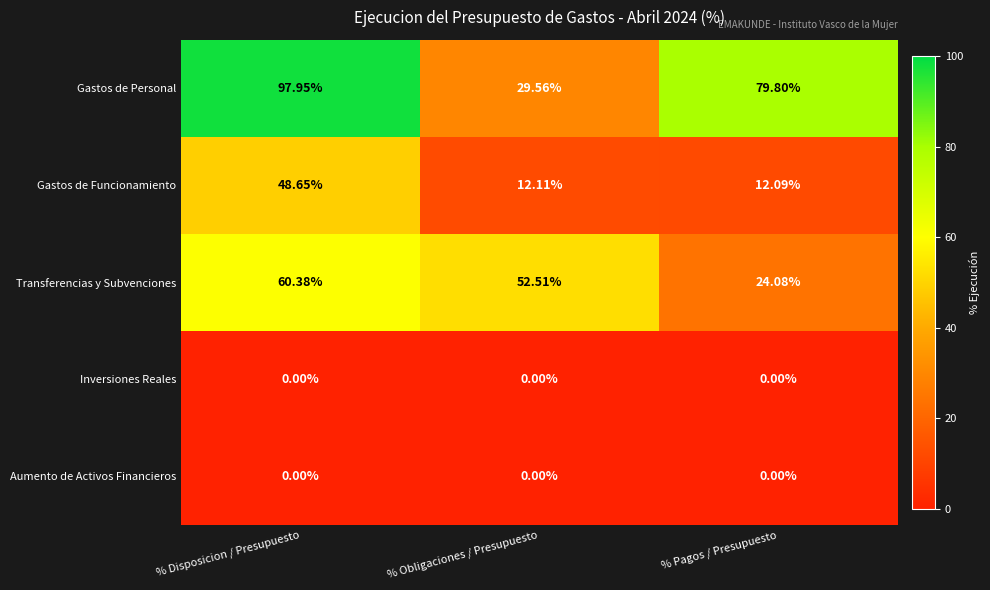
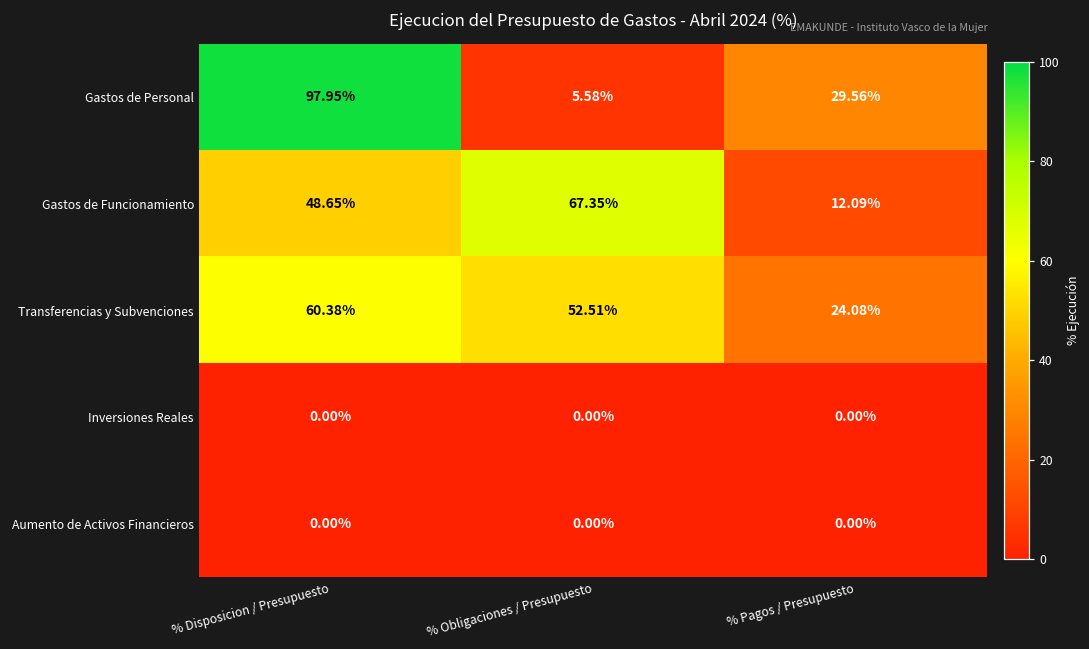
  {
    "Gastos de Personal": {
      "% Disposicion / Presupuesto": "97.95%",
-     "% Obligaciones / Presupuesto": "29.56%",
-     "% Pagos / Presupuesto": "79.80%"
+     "% Obligaciones / Presupuesto": "5.58%",
+     "% Pagos / Presupuesto": "29.56%"
    },
    "Gastos de Funcionamiento": {
      "% Disposicion / Presupuesto": "48.65%",
-     "% Obligaciones / Presupuesto": "12.11%",
+     "% Obligaciones / Presupuesto": "67.35%",
      "% Pagos / Presupuesto": "12.09%"
    },
    "Transferencias y Subvenciones": {
      "% Disposicion / Presupuesto": "60.38%",
      "% Obligaciones / Presupuesto": "52.51%",
      "% Pagos / Presupuesto": "24.08%"
    },
    "Inversiones Reales": {
      "% Disposicion / Presupuesto": "0.00%",
      "% Obligaciones / Presupuesto": "0.00%",
      "% Pagos / Presupuesto": "0.00%"
    },
    "Aumento de Activos Financieros": {
      "% Disposicion / Presupuesto": "0.00%",
      "% Obligaciones / Presupuesto": "0.00%",
      "% Pagos / Presupuesto": "0.00%"
    }
  }
